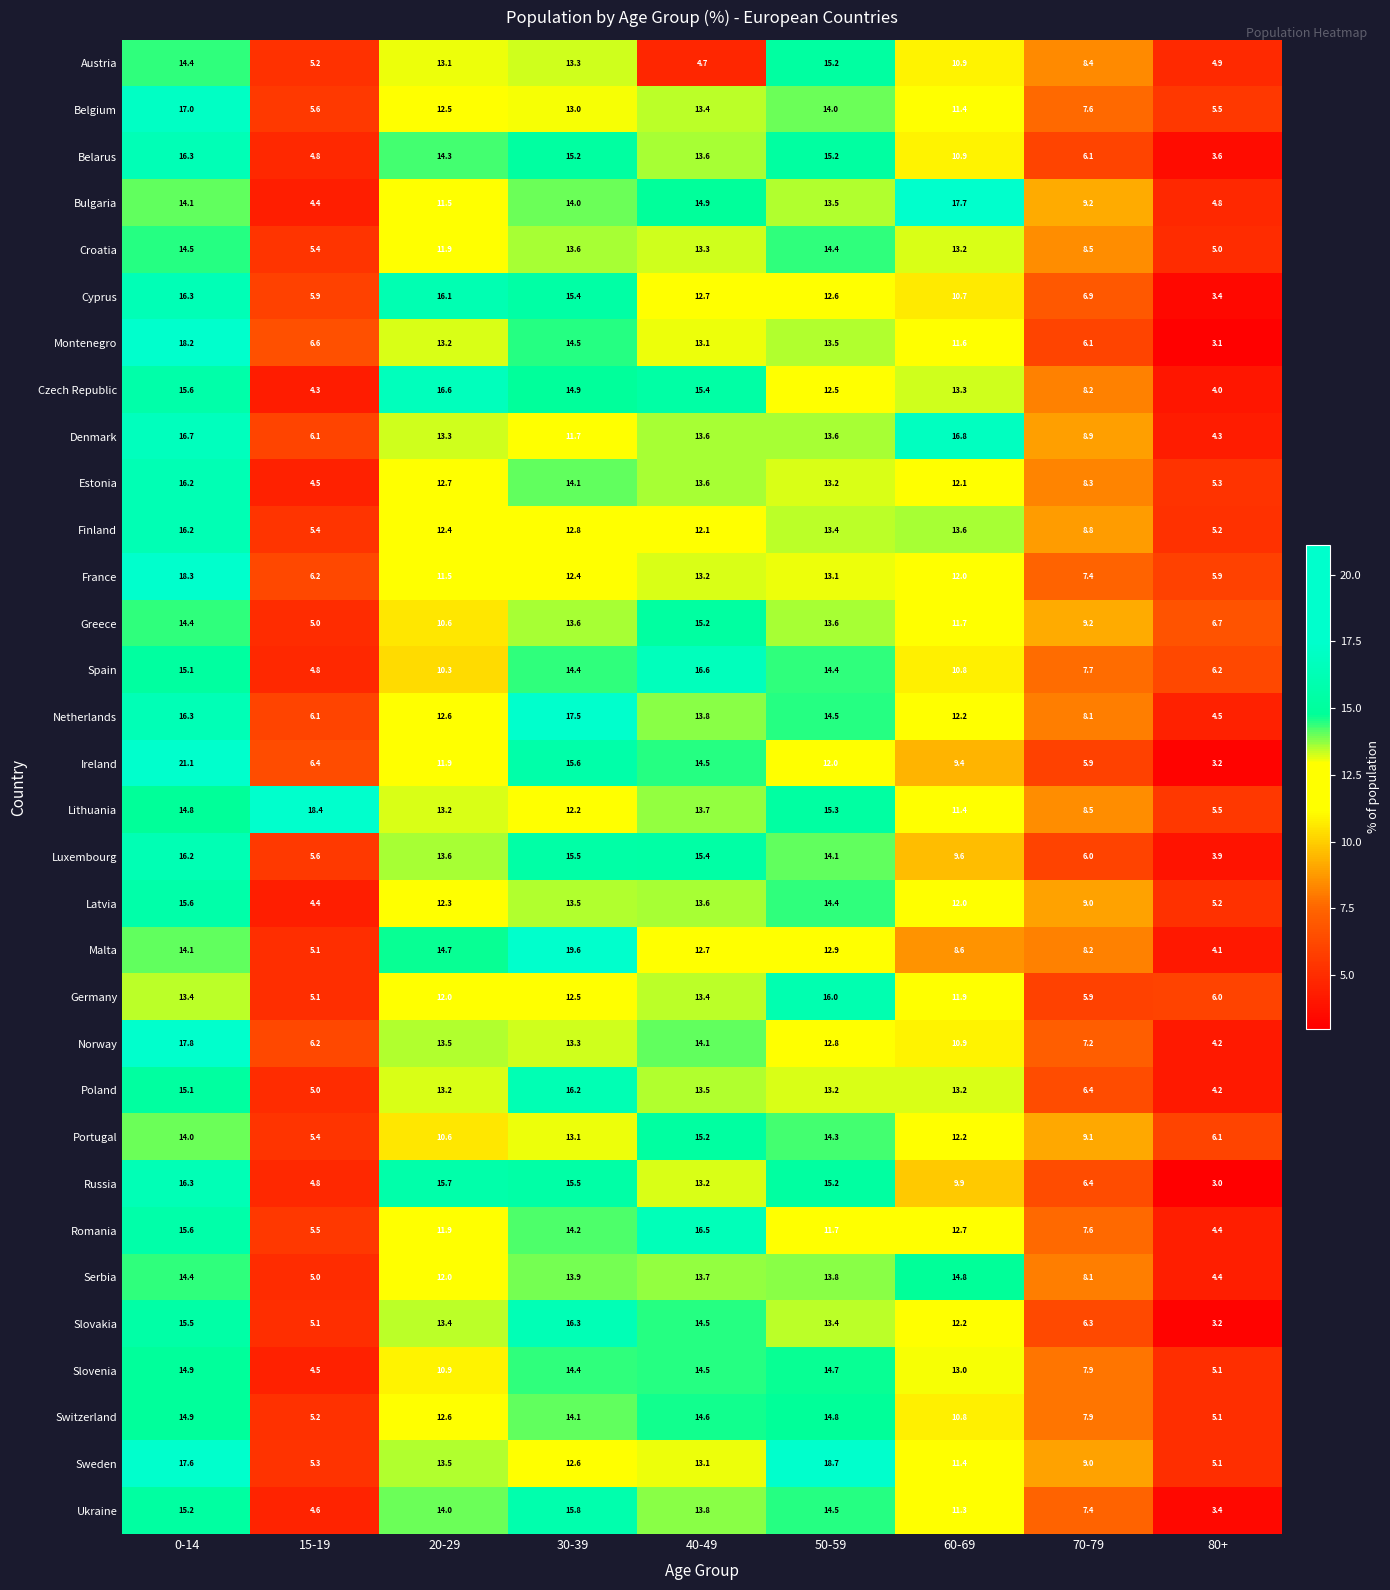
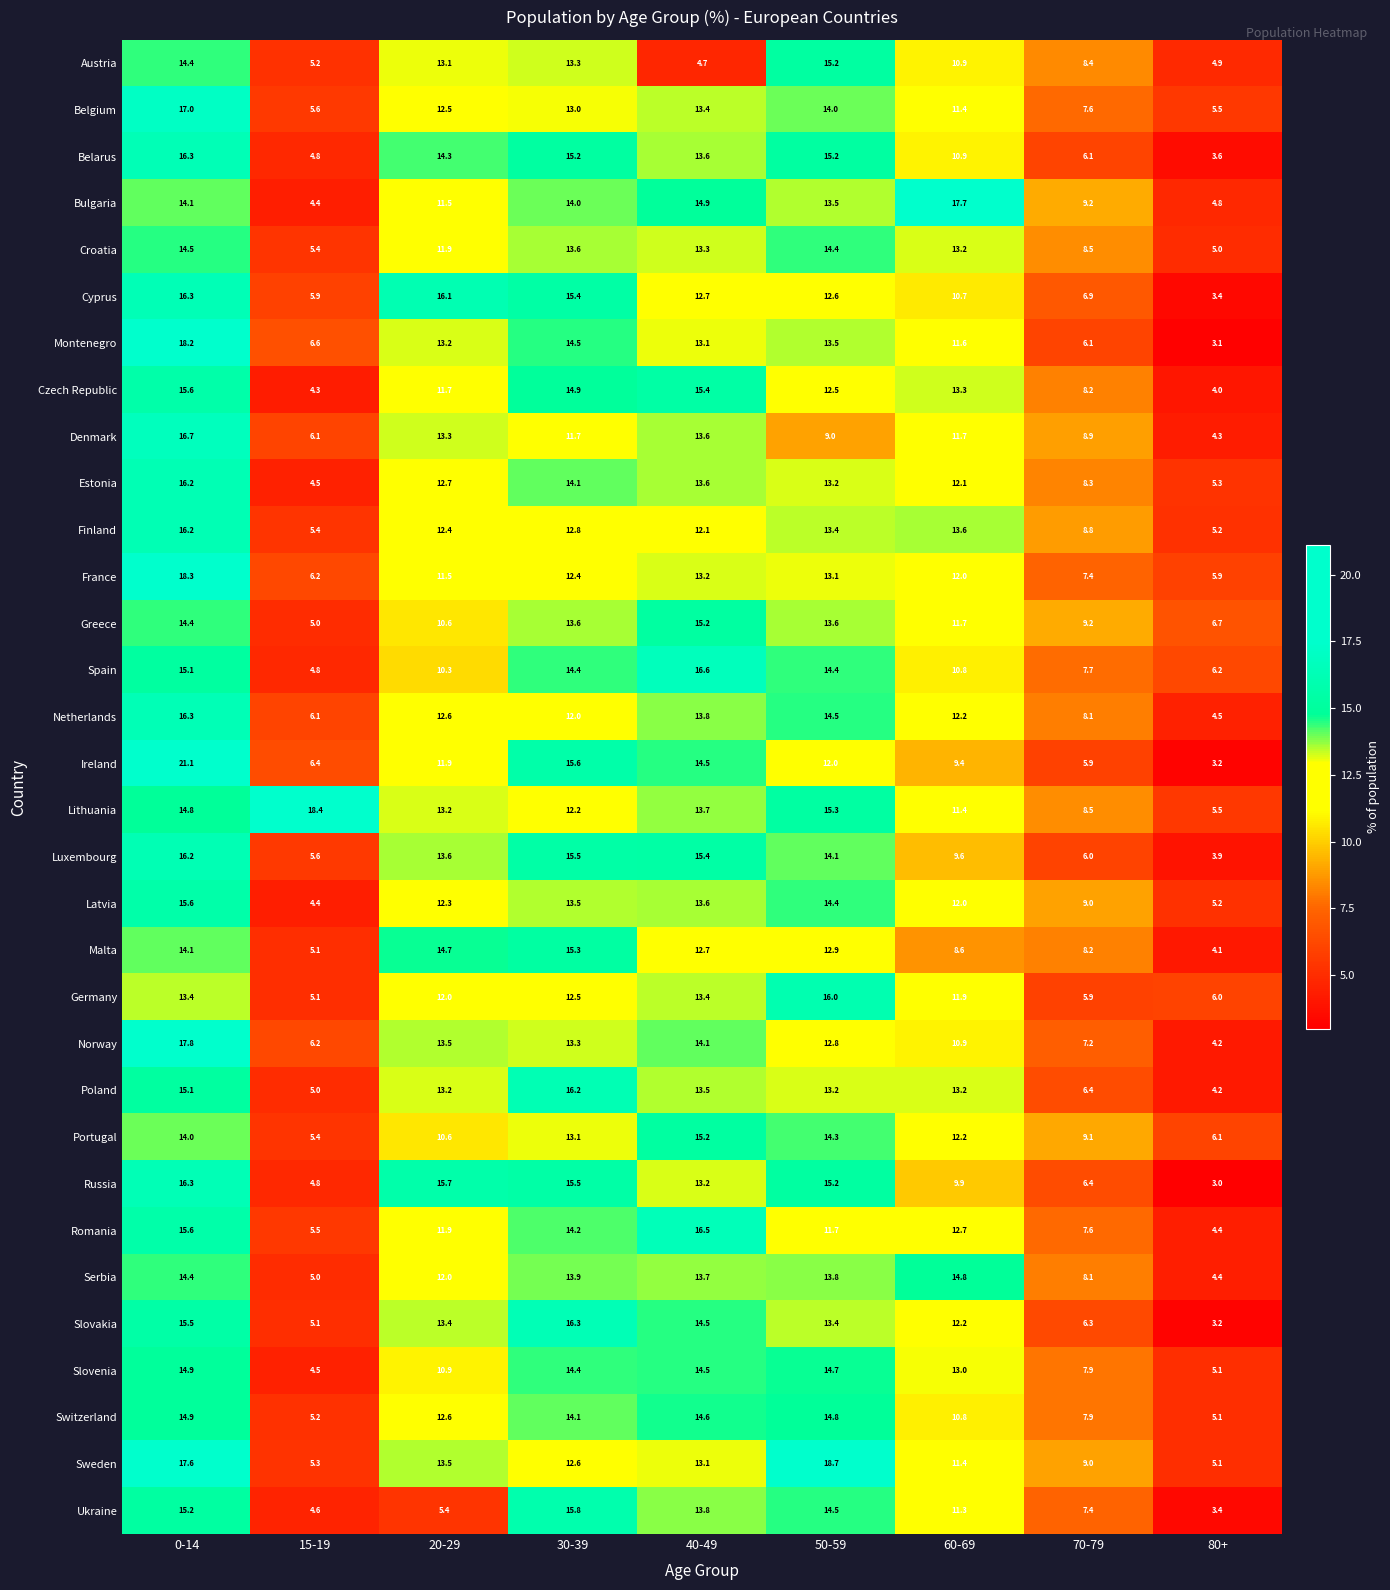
  {
    "Czech Republic": {
      "0-14": 15.6,
      "15-19": 4.3,
-     "20-29": 16.6,
+     "20-29": 11.7,
      "30-39": 14.9,
      "40-49": 15.4,
      "50-59": 12.5,
      "60-69": 13.3,
      "70-79": 8.2,
      "80+": 4.0
    },
    "Denmark": {
      "0-14": 16.7,
      "15-19": 6.1,
      "20-29": 13.3,
      "30-39": 11.7,
      "40-49": 13.6,
-     "50-59": 13.6,
-     "60-69": 16.8,
+     "50-59": 9.0,
+     "60-69": 11.7,
      "70-79": 8.9,
      "80+": 4.3
    },
    "Netherlands": {
      "0-14": 16.3,
      "15-19": 6.1,
      "20-29": 12.6,
-     "30-39": 17.5,
+     "30-39": 12.0,
      "40-49": 13.8,
      "50-59": 14.5,
      "60-69": 12.2,
      "70-79": 8.1,
      "80+": 4.5
    },
    "Malta": {
      "0-14": 14.1,
      "15-19": 5.1,
      "20-29": 14.7,
-     "30-39": 19.6,
+     "30-39": 15.3,
      "40-49": 12.7,
      "50-59": 12.9,
      "60-69": 8.6,
      "70-79": 8.2,
      "80+": 4.1
    },
    "Ukraine": {
      "0-14": 15.2,
      "15-19": 4.6,
-     "20-29": 14.0,
+     "20-29": 5.4,
      "30-39": 15.8,
      "40-49": 13.8,
      "50-59": 14.5,
      "60-69": 11.3,
      "70-79": 7.4,
      "80+": 3.4
    }
  }
